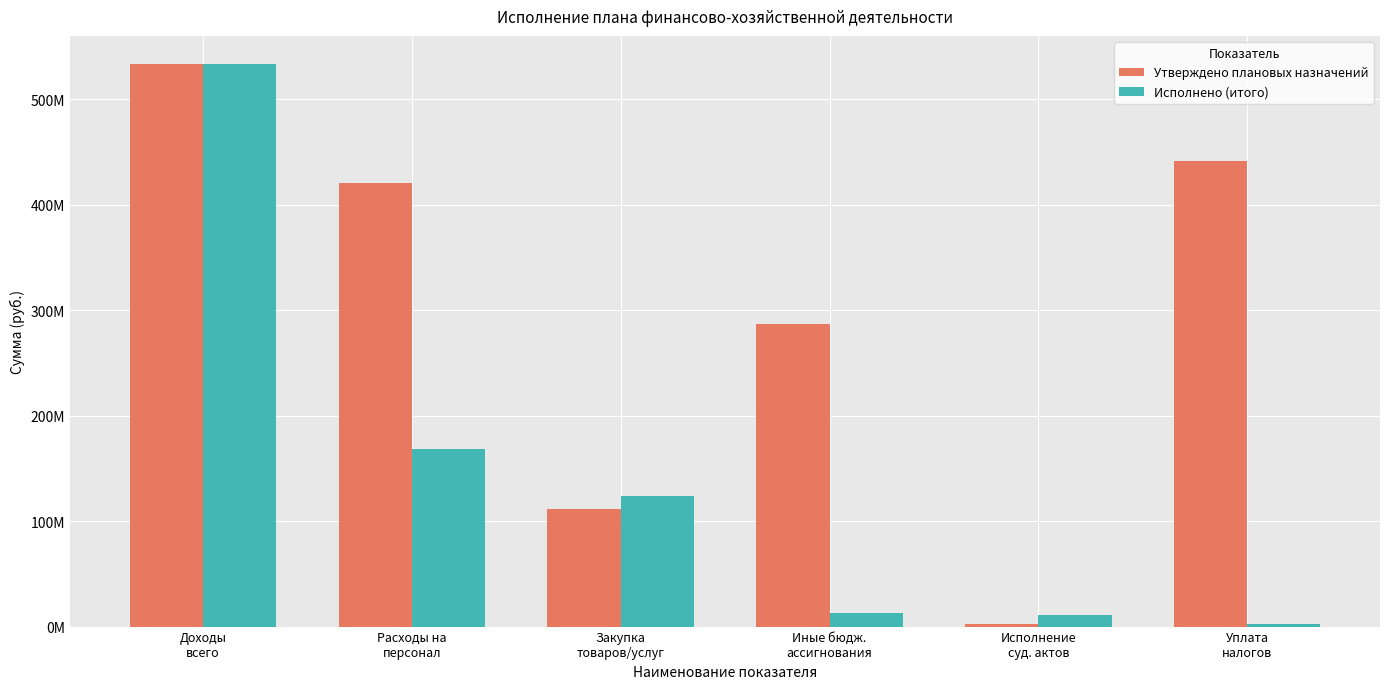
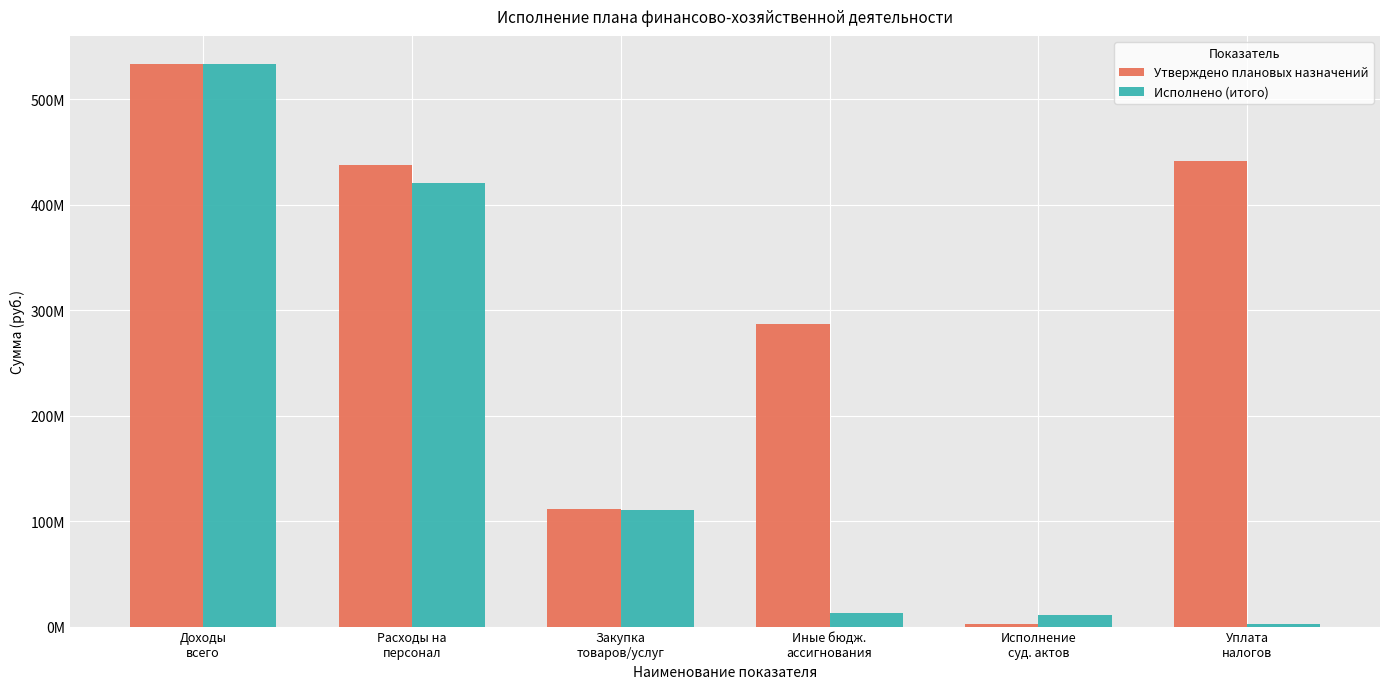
  {
    "Утверждено плановых назначений": {
      "Доходы всего": 533000000,
-     "Расходы на персонал": 420000000,
+     "Расходы на персонал": 437000000,
      "Закупка товаров/услуг": 111000000,
      "Иные бюдж. ассигнования": 287000000,
      "Исполнение суд. актов": 3000000,
      "Уплата налогов": 441000000
    },
    "Исполнено (итого)": {
      "Доходы всего": 533000000,
-     "Расходы на персонал": 168000000,
-     "Закупка товаров/услуг": 124000000,
+     "Расходы на персонал": 420000000,
+     "Закупка товаров/услуг": 111000000,
      "Иные бюдж. ассигнования": 13000000,
      "Исполнение суд. актов": 11000000
    }
  }
